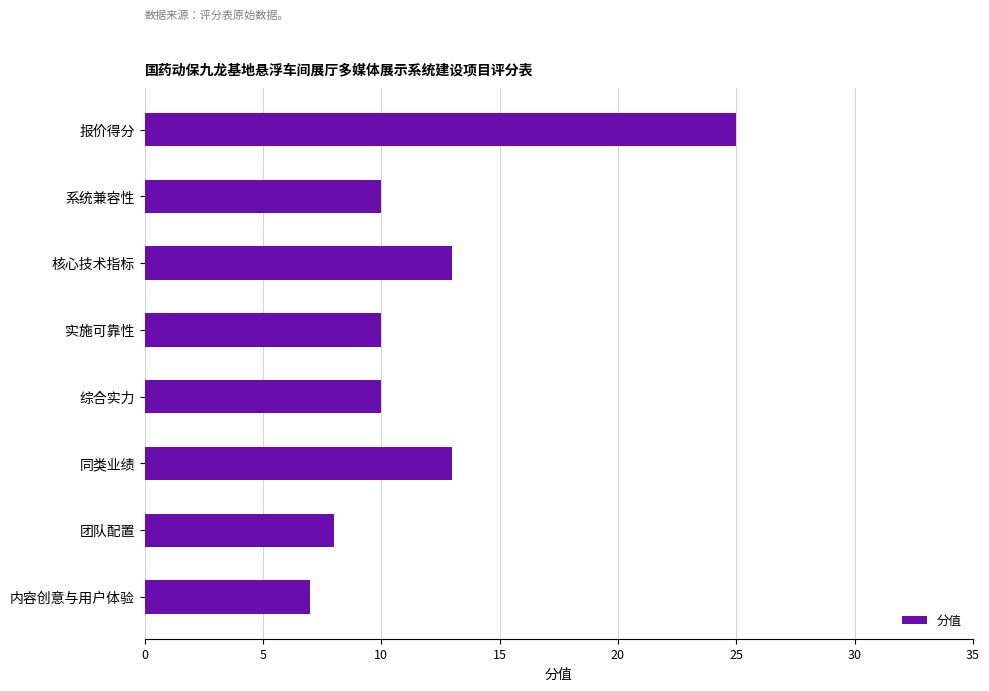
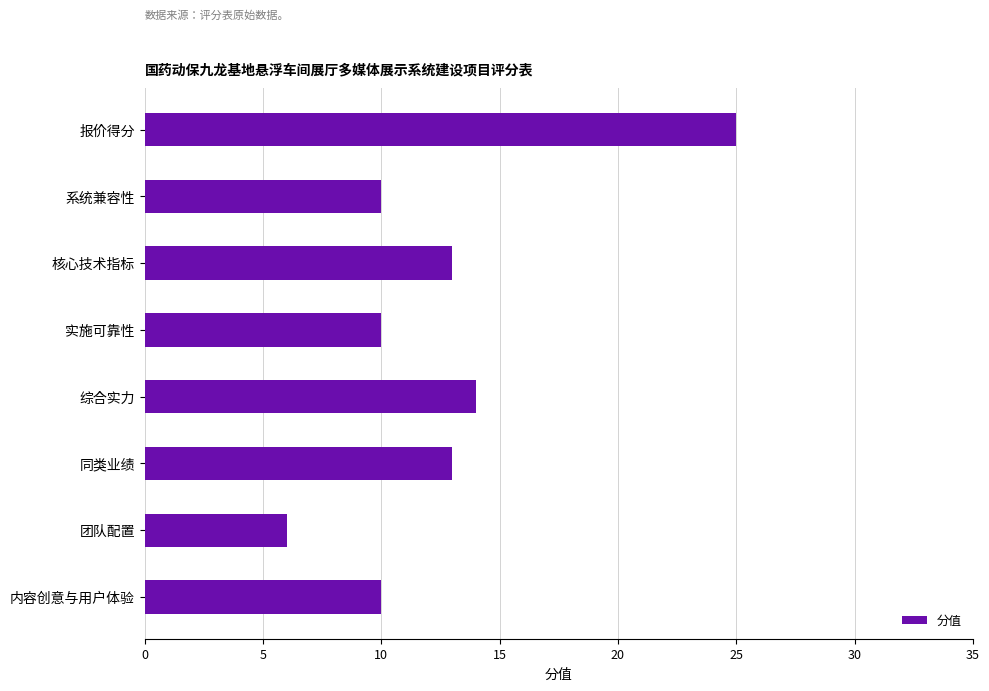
  {
    "报价得分": 25,
    "系统兼容性": 10,
    "核心技术指标": 13,
    "实施可靠性": 10,
-   "综合实力": 10,
+   "综合实力": 14,
    "同类业绩": 13,
-   "团队配置": 8,
-   "内容创意与用户体验": 7
+   "团队配置": 6,
+   "内容创意与用户体验": 10
  }
